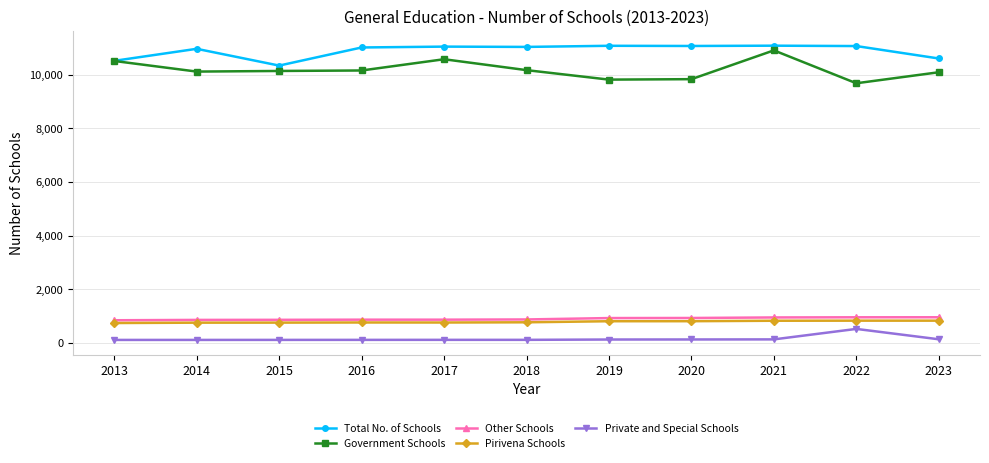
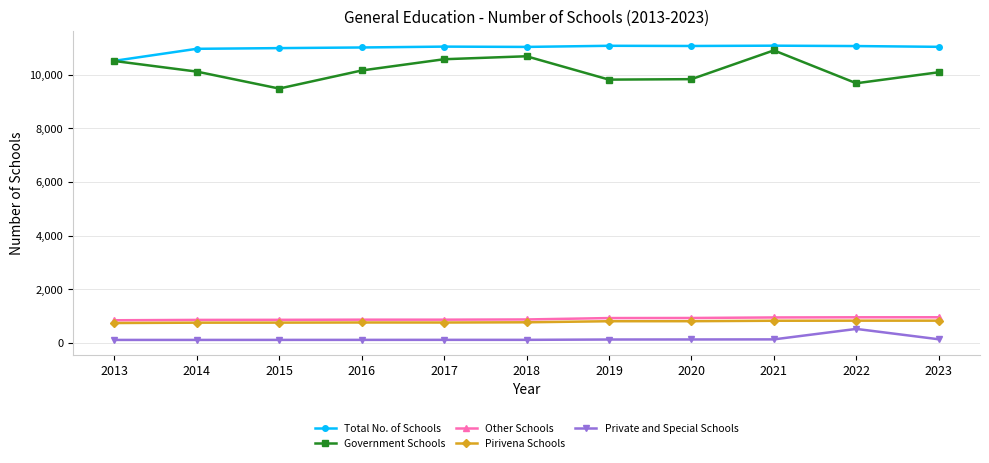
  {
    "Total No. of Schools": {
      "2014": "11,000",
-     "2015": "10,300",
+     "2015": "11,000",
      "2016": "11,000",
      "2017": "11,100",
      "2018": "11,000",
      "2019": "11,100",
      "2020": "11,100",
      "2021": "11,100",
      "2022": "11,100",
-     "2023": "10,600"
+     "2023": "11,000"
    },
    "Government Schools": {
      "2014": "10,100",
-     "2015": "10,100",
+     "2015": "9,500",
      "2016": "10,200",
      "2017": "10,600",
-     "2018": "10,200",
+     "2018": "10,700",
      "2019": "9,800",
      "2020": "9,800",
      "2021": "10,900",
      "2022": "9,700",
      "2023": "10,100"
    },
    "Other Schools": {
      "2013": "800",
      "2014": "900",
      "2015": "900",
      "2016": "900",
      "2017": "900",
      "2018": "900",
      "2019": "900",
      "2020": "900",
      "2021": "900",
      "2022": "900",
      "2023": "900"
    },
    "Pirivena Schools": {
      "2013": "700",
      "2014": "700",
      "2015": "700",
      "2016": "800",
      "2017": "800",
      "2018": "800",
      "2019": "800",
      "2020": "800",
      "2021": "800",
      "2022": "800",
      "2023": "800"
    },
    "Private and Special Schools": {
      "2013": "100",
      "2014": "100",
      "2015": "100",
      "2016": "100",
      "2017": "100",
      "2018": "100",
      "2019": "100",
      "2020": "100",
      "2021": "100",
      "2022": "500",
      "2023": "100"
    }
  }
